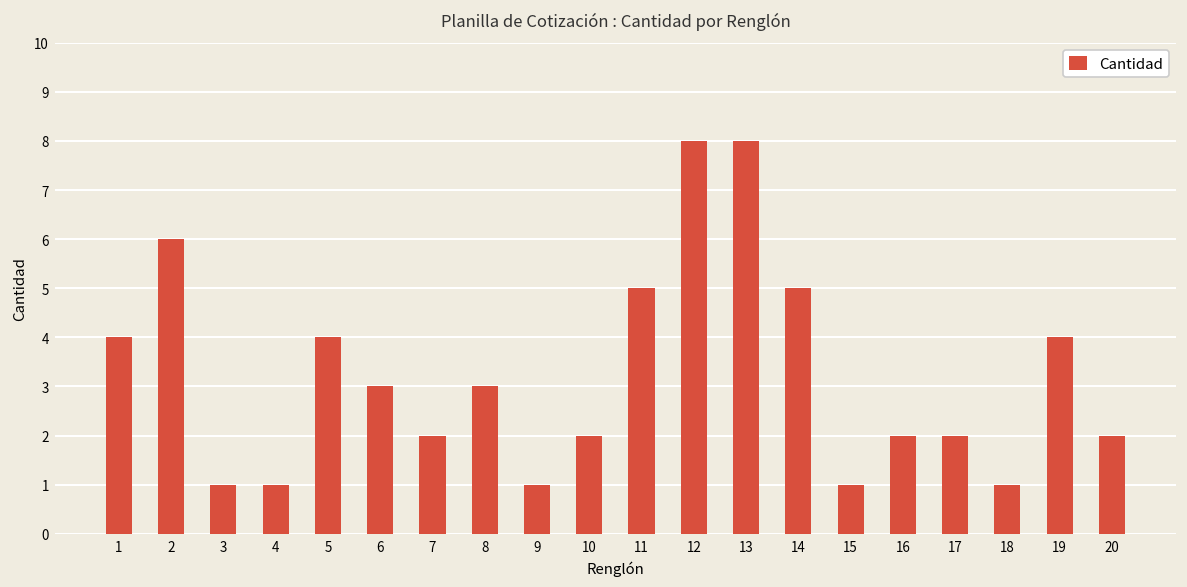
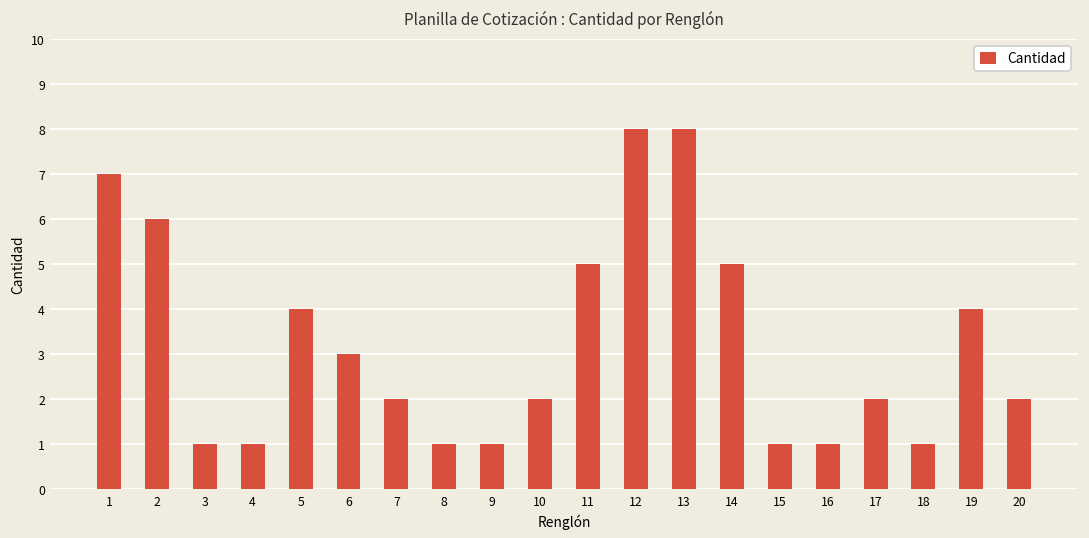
  {
-   "1": 4,
+   "1": 7,
    "2": 6,
    "3": 1,
    "4": 1,
    "5": 4,
    "6": 3,
    "7": 2,
-   "8": 3,
+   "8": 1,
    "9": 1,
    "10": 2,
    "11": 5,
    "12": 8,
    "13": 8,
    "14": 5,
    "15": 1,
-   "16": 2,
+   "16": 1,
    "17": 2,
    "18": 1,
    "19": 4,
    "20": 2
  }
